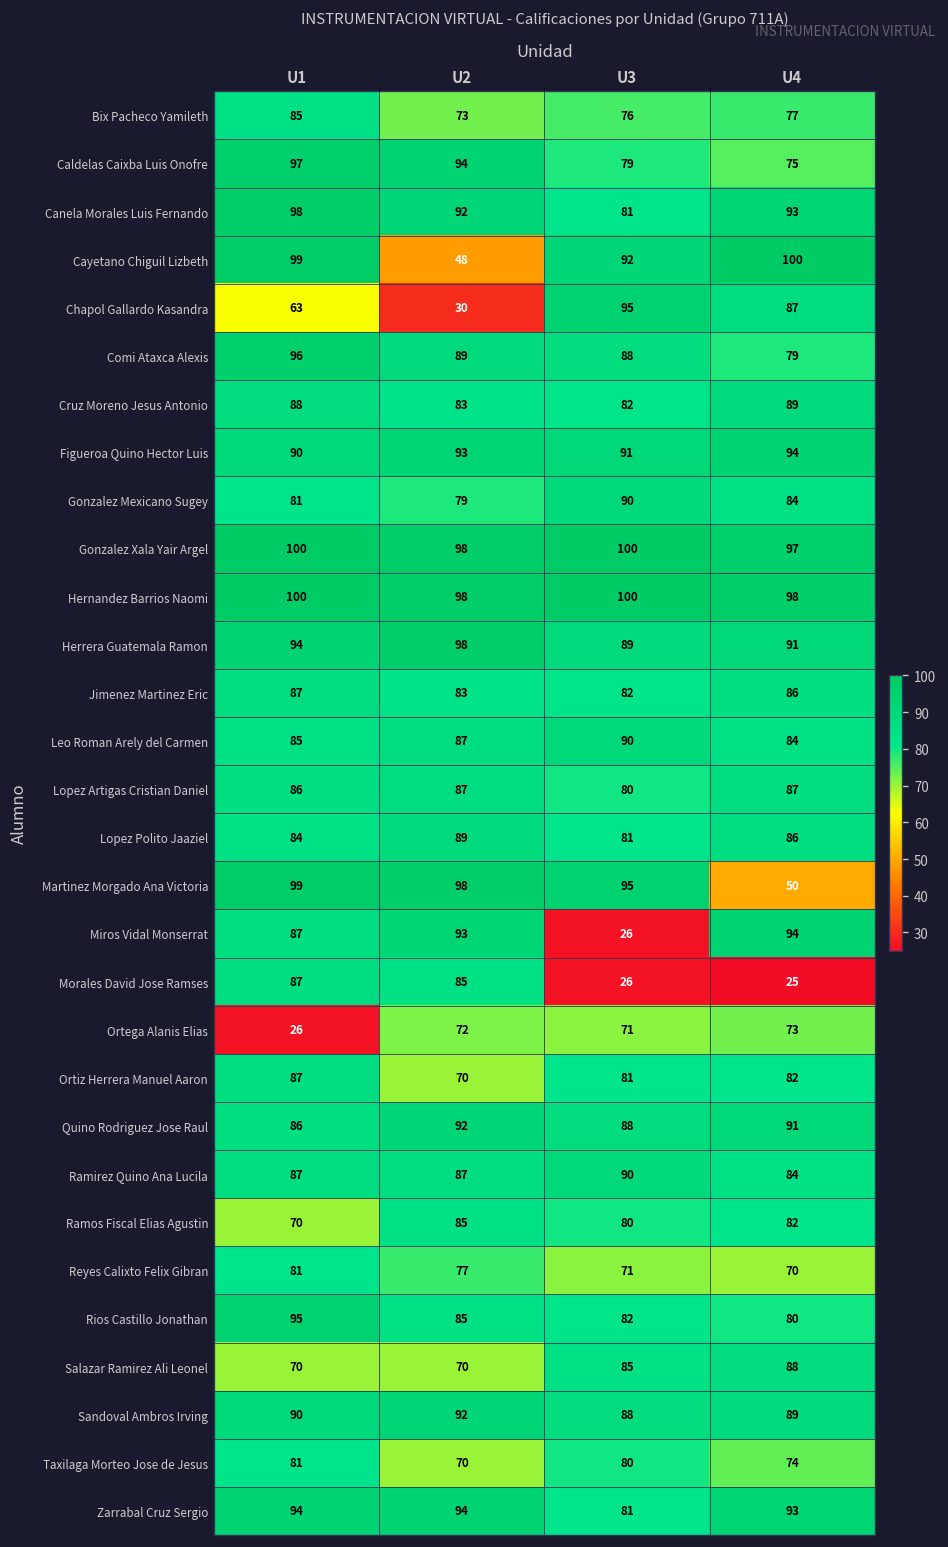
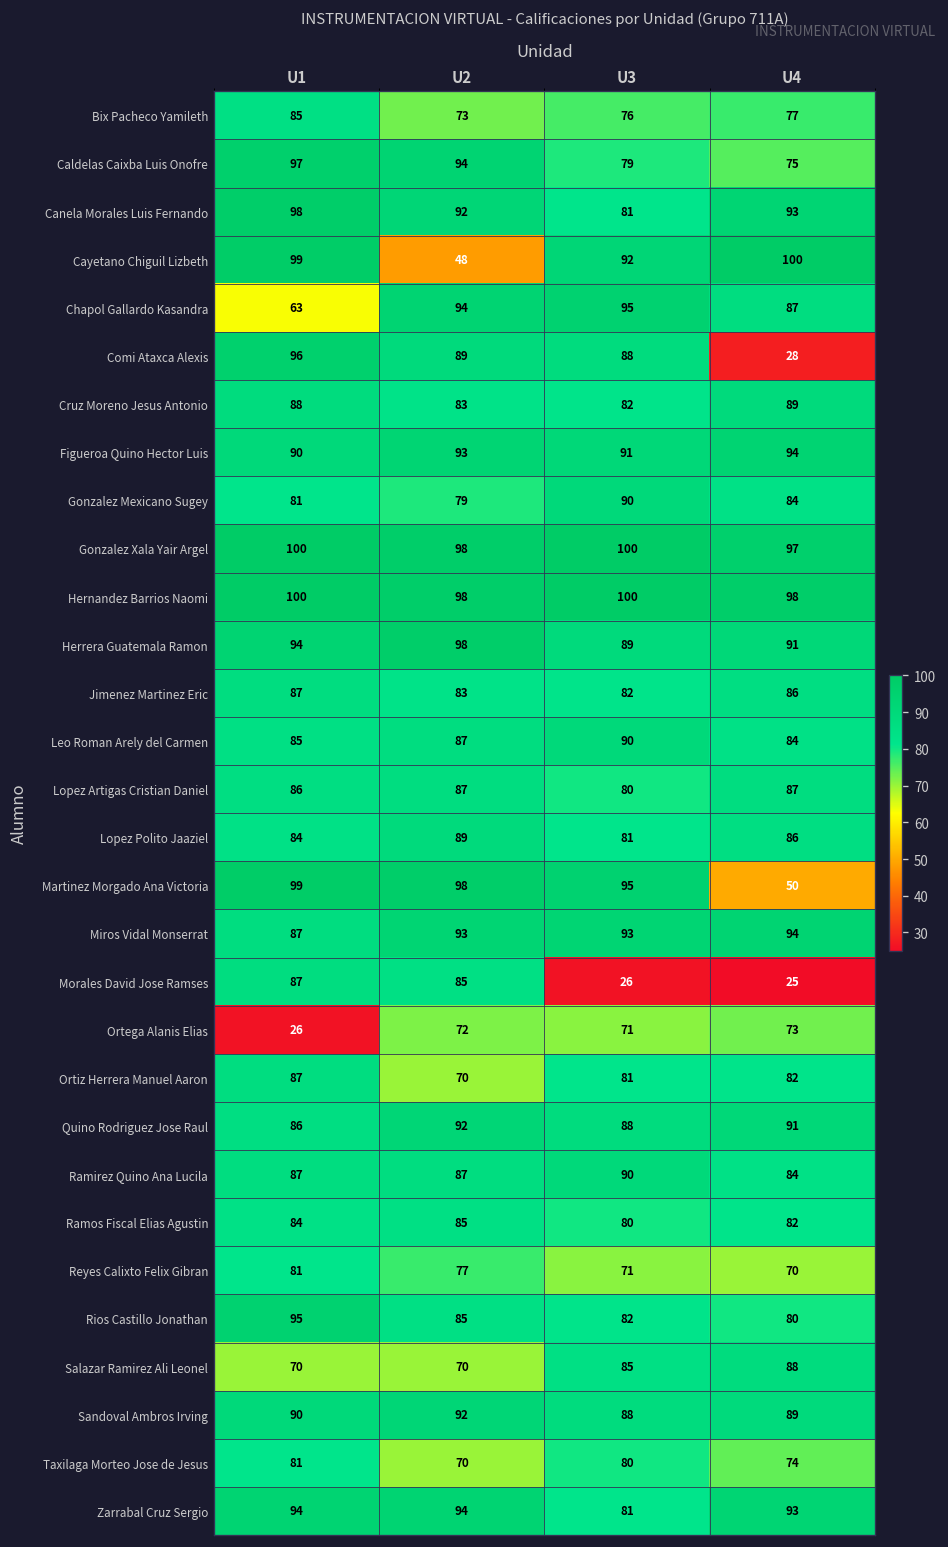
  {
    "Bix Pacheco Yamileth": {
      "U1": 85,
      "U2": 73,
      "U3": 76,
      "U4": 77
    },
    "Caldelas Caixba Luis Onofre": {
      "U1": 97,
      "U2": 94,
      "U3": 79,
      "U4": 75
    },
    "Canela Morales Luis Fernando": {
      "U1": 98,
      "U2": 92,
      "U3": 81,
      "U4": 93
    },
    "Cayetano Chiguil Lizbeth": {
      "U1": 99,
      "U2": 48,
      "U3": 92,
      "U4": 100
    },
    "Chapol Gallardo Kasandra": {
      "U1": 63,
-     "U2": 30,
+     "U2": 94,
      "U3": 95,
      "U4": 87
    },
    "Comi Ataxca Alexis": {
      "U1": 96,
      "U2": 89,
      "U3": 88,
-     "U4": 79
+     "U4": 28
    },
    "Cruz Moreno Jesus Antonio": {
      "U1": 88,
      "U2": 83,
      "U3": 82,
      "U4": 89
    },
    "Figueroa Quino Hector Luis": {
      "U1": 90,
      "U2": 93,
      "U3": 91,
      "U4": 94
    },
    "Gonzalez Mexicano Sugey": {
      "U1": 81,
      "U2": 79,
      "U3": 90,
      "U4": 84
    },
    "Gonzalez Xala Yair Argel": {
      "U1": 100,
      "U2": 98,
      "U3": 100,
      "U4": 97
    },
    "Hernandez Barrios Naomi": {
      "U1": 100,
      "U2": 98,
      "U3": 100,
      "U4": 98
    },
    "Herrera Guatemala Ramon": {
      "U1": 94,
      "U2": 98,
      "U3": 89,
      "U4": 91
    },
    "Jimenez Martinez Eric": {
      "U1": 87,
      "U2": 83,
      "U3": 82,
      "U4": 86
    },
    "Leo Roman Arely del Carmen": {
      "U1": 85,
      "U2": 87,
      "U3": 90,
      "U4": 84
    },
    "Lopez Artigas Cristian Daniel": {
      "U1": 86,
      "U2": 87,
      "U3": 80,
      "U4": 87
    },
    "Lopez Polito Jaaziel": {
      "U1": 84,
      "U2": 89,
      "U3": 81,
      "U4": 86
    },
    "Martinez Morgado Ana Victoria": {
      "U1": 99,
      "U2": 98,
      "U3": 95,
      "U4": 50
    },
    "Miros Vidal Monserrat": {
      "U1": 87,
      "U2": 93,
-     "U3": 26,
+     "U3": 93,
      "U4": 94
    },
    "Morales David Jose Ramses": {
      "U1": 87,
      "U2": 85,
      "U3": 26,
      "U4": 25
    },
    "Ortega Alanis Elias": {
      "U1": 26,
      "U2": 72,
      "U3": 71,
      "U4": 73
    },
    "Ortiz Herrera Manuel Aaron": {
      "U1": 87,
      "U2": 70,
      "U3": 81,
      "U4": 82
    },
    "Quino Rodriguez Jose Raul": {
      "U1": 86,
      "U2": 92,
      "U3": 88,
      "U4": 91
    },
    "Ramirez Quino Ana Lucila": {
      "U1": 87,
      "U2": 87,
      "U3": 90,
      "U4": 84
    },
    "Ramos Fiscal Elias Agustin": {
-     "U1": 70,
+     "U1": 84,
      "U2": 85,
      "U3": 80,
      "U4": 82
    },
    "Reyes Calixto Felix Gibran": {
      "U1": 81,
      "U2": 77,
      "U3": 71,
      "U4": 70
    },
    "Rios Castillo Jonathan": {
      "U1": 95,
      "U2": 85,
      "U3": 82,
      "U4": 80
    },
    "Salazar Ramirez Ali Leonel": {
      "U1": 70,
      "U2": 70,
      "U3": 85,
      "U4": 88
    },
    "Sandoval Ambros Irving": {
      "U1": 90,
      "U2": 92,
      "U3": 88,
      "U4": 89
    },
    "Taxilaga Morteo Jose de Jesus": {
      "U1": 81,
      "U2": 70,
      "U3": 80,
      "U4": 74
    },
    "Zarrabal Cruz Sergio": {
      "U1": 94,
      "U2": 94,
      "U3": 81,
      "U4": 93
    }
  }
